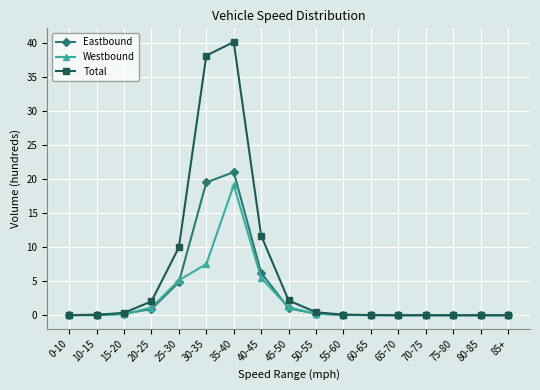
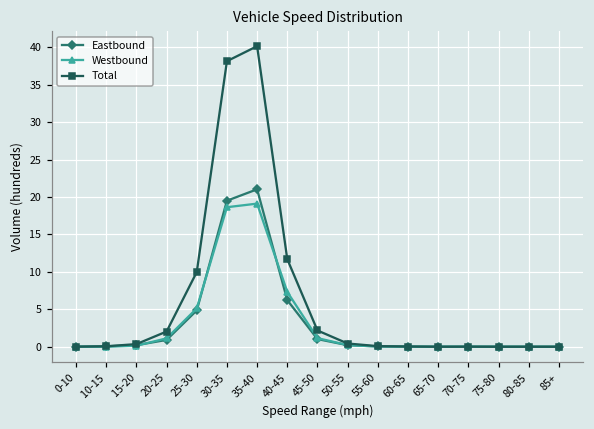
  {
    "Westbound": {
-     "30-35": 8,
+     "30-35": 19,
      "35-40": 19,
-     "40-45": 5
+     "40-45": 7
    }
  }
